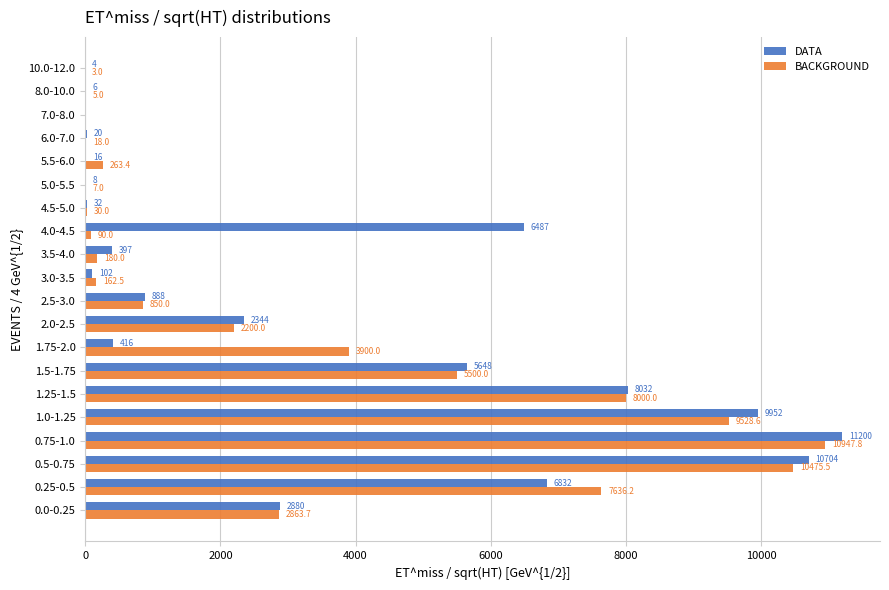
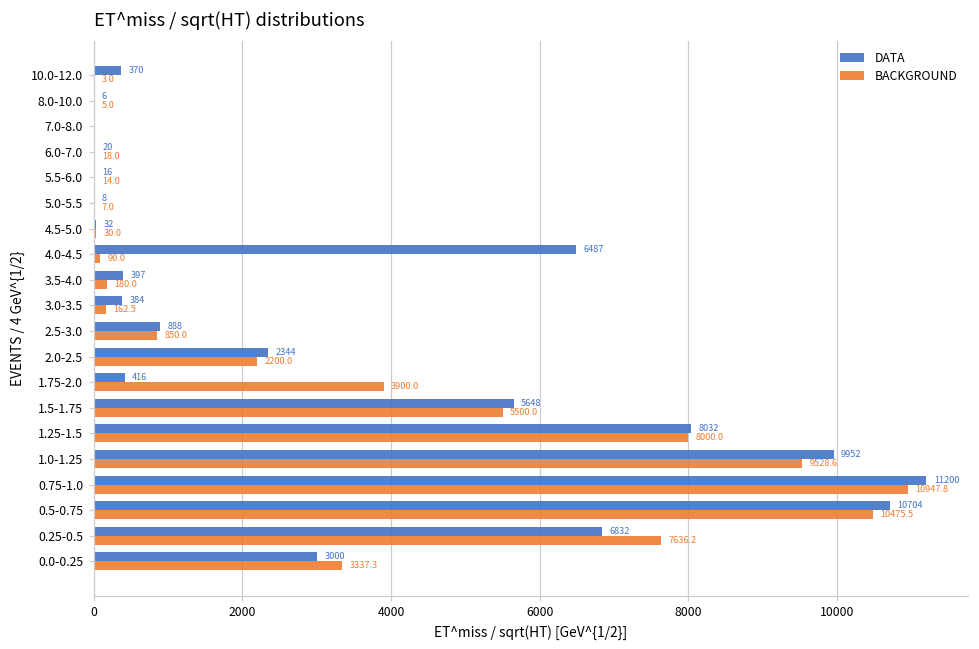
  {
    "DATA": {
-     "10.0-12.0": 4,
+     "10.0-12.0": 370,
      "8.0-10.0": 6,
      "6.0-7.0": 20,
      "5.5-6.0": 16,
      "5.0-5.5": 8,
      "4.5-5.0": 32,
      "4.0-4.5": 6487,
      "3.5-4.0": 397,
-     "3.0-3.5": 102,
+     "3.0-3.5": 384,
      "2.5-3.0": 888,
      "2.0-2.5": 2344,
      "1.75-2.0": 416,
      "1.5-1.75": 5648,
      "1.25-1.5": 8032,
      "1.0-1.25": 9952,
      "0.75-1.0": 11200,
      "0.5-0.75": 10704,
      "0.25-0.5": 6832,
-     "0.0-0.25": 2880
+     "0.0-0.25": 3000
    },
    "BACKGROUND": {
      "10.0-12.0": 3.0,
      "8.0-10.0": 5.0,
      "6.0-7.0": 18.0,
-     "5.5-6.0": 263.4,
+     "5.5-6.0": 14.0,
      "5.0-5.5": 7.0,
      "4.5-5.0": 30.0,
      "4.0-4.5": 90.0,
      "3.5-4.0": 180.0,
      "3.0-3.5": 162.5,
      "2.5-3.0": 850.0,
      "2.0-2.5": 2200.0,
      "1.75-2.0": 3900.0,
      "1.5-1.75": 5500.0,
      "1.25-1.5": 8000.0,
      "1.0-1.25": 9528.6,
      "0.75-1.0": 10947.8,
      "0.5-0.75": 10475.5,
      "0.25-0.5": 7636.2,
-     "0.0-0.25": 2863.7
+     "0.0-0.25": 3337.3
    }
  }
